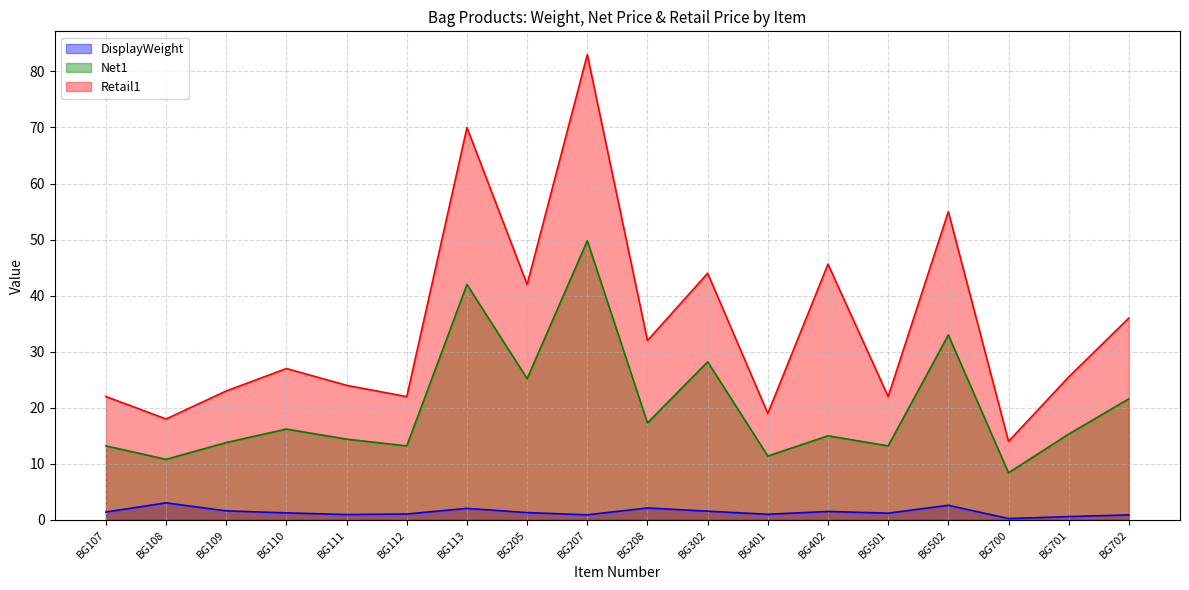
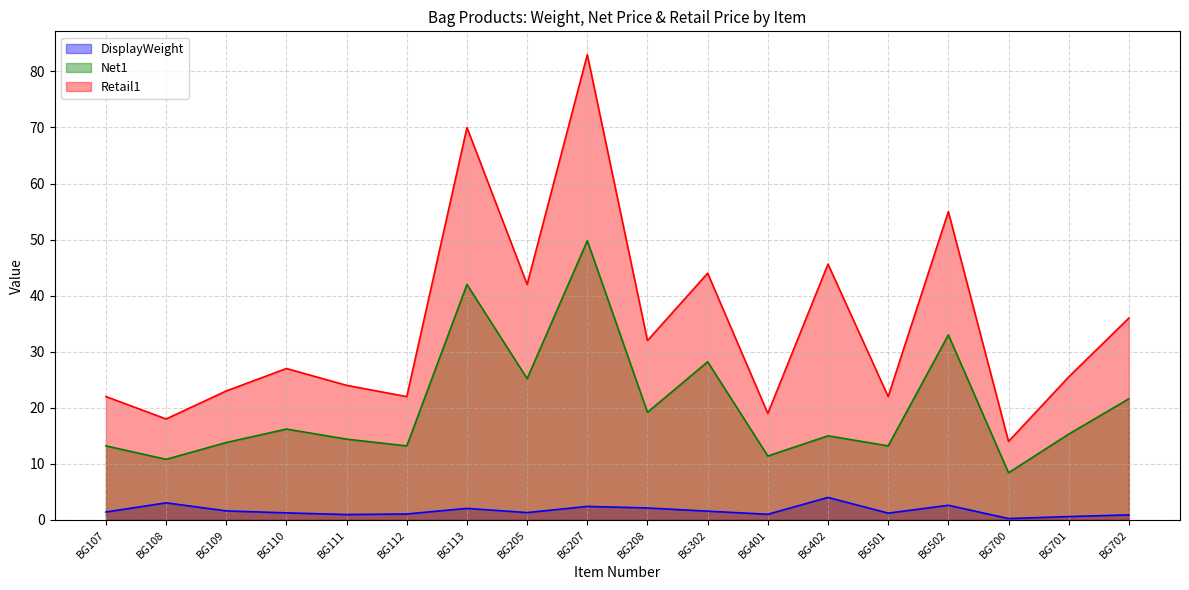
  {
    "DisplayWeight": {
      "BG107": 1,
      "BG108": 3,
      "BG109": 2,
      "BG110": 1,
      "BG111": 1,
      "BG112": 1,
      "BG113": 2,
      "BG205": 1,
-     "BG207": 1,
+     "BG207": 2,
      "BG208": 2,
      "BG302": 2,
      "BG401": 1,
-     "BG402": 2,
+     "BG402": 4,
      "BG501": 1,
      "BG502": 3,
      "BG700": 0,
      "BG701": 1,
      "BG702": 1
    },
    "Net1": {
      "BG107": 13,
      "BG108": 11,
      "BG109": 14,
      "BG110": 16,
      "BG111": 14,
      "BG112": 13,
      "BG113": 42,
      "BG205": 25,
      "BG207": 50,
-     "BG208": 17,
+     "BG208": 19,
      "BG302": 28,
      "BG401": 11,
      "BG402": 15,
      "BG501": 13,
      "BG502": 33,
      "BG700": 8,
      "BG701": 15,
      "BG702": 22
    },
    "Retail1": {
      "BG107": 22,
      "BG108": 18,
      "BG109": 23,
      "BG110": 27,
      "BG111": 24,
      "BG112": 22,
      "BG113": 70,
      "BG205": 42,
      "BG207": 83,
      "BG208": 32,
      "BG302": 44,
      "BG401": 19,
      "BG402": 46,
      "BG501": 22,
      "BG502": 55,
      "BG700": 14,
      "BG701": 26,
      "BG702": 36
    }
  }
